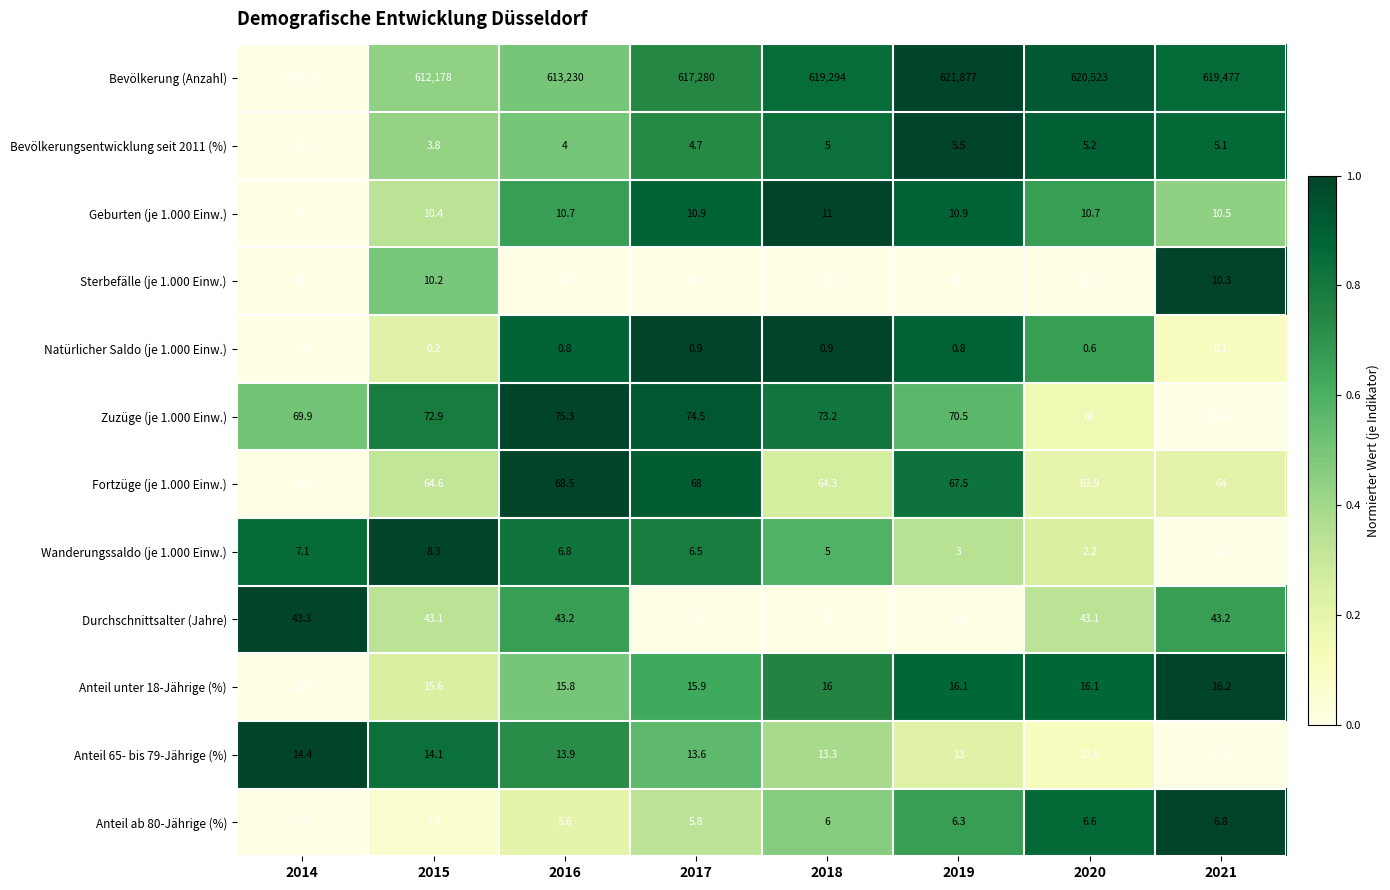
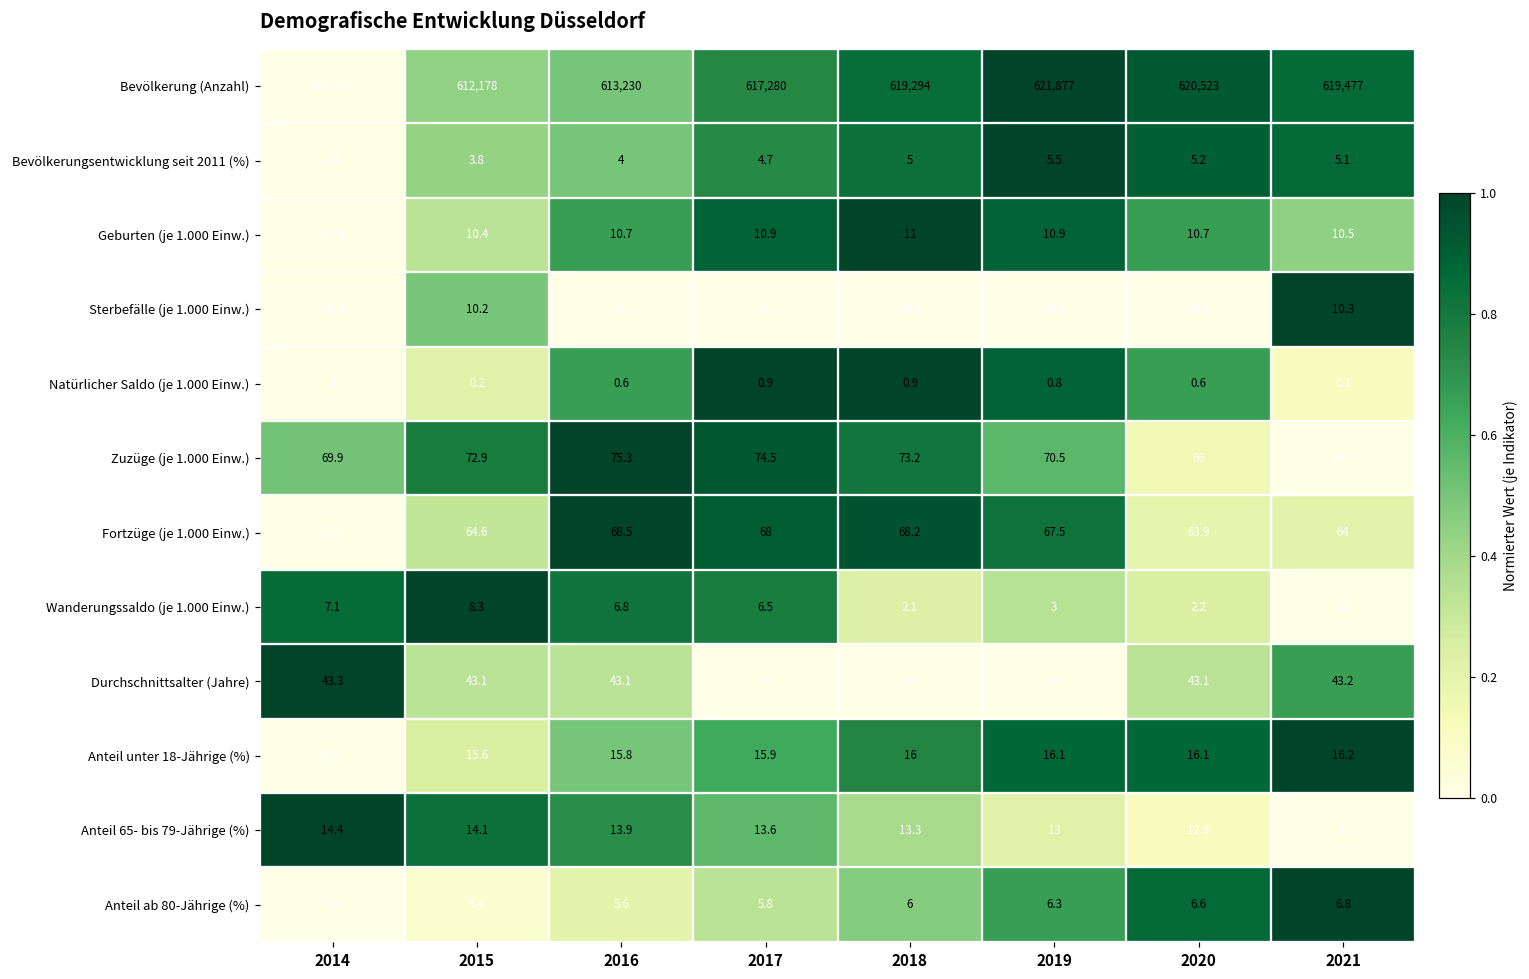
  {
    "Bevölkerung (Anzahl)": {
      "2015": "612,178",
      "2016": "613,230",
      "2017": "617,280",
      "2018": "619,294",
      "2019": "621,877",
      "2020": "620,523",
      "2021": "619,477"
    },
    "Bevölkerungsentwicklung seit 2011 (%)": {
      "2015": "3.8",
      "2016": "4",
      "2017": "4.7",
      "2018": "5",
      "2019": "5.5",
      "2020": "5.2",
      "2021": "5.1"
    },
    "Geburten (je 1.000 Einw.)": {
      "2015": "10.4",
      "2016": "10.7",
      "2017": "10.9",
      "2018": "11",
      "2019": "10.9",
      "2020": "10.7",
      "2021": "10.5"
    },
    "Sterbefälle (je 1.000 Einw.)": {
      "2015": "10.2",
      "2021": "10.3"
    },
    "Natürlicher Saldo (je 1.000 Einw.)": {
      "2015": "0.2",
-     "2016": "0.8",
+     "2016": "0.6",
      "2017": "0.9",
      "2018": "0.9",
      "2019": "0.8",
      "2020": "0.6",
      "2021": "0.1"
    },
    "Zuzüge (je 1.000 Einw.)": {
      "2014": "69.9",
      "2015": "72.9",
      "2016": "75.3",
      "2017": "74.5",
      "2018": "73.2",
      "2019": "70.5",
      "2020": "66"
    },
    "Fortzüge (je 1.000 Einw.)": {
      "2015": "64.6",
      "2016": "68.5",
      "2017": "68",
-     "2018": "64.3",
+     "2018": "68.2",
      "2019": "67.5",
      "2020": "63.9",
      "2021": "64"
    },
    "Wanderungssaldo (je 1.000 Einw.)": {
      "2014": "7.1",
      "2015": "8.3",
      "2016": "6.8",
      "2017": "6.5",
-     "2018": "5",
+     "2018": "2.1",
      "2019": "3",
      "2020": "2.2"
    },
    "Durchschnittsalter (Jahre)": {
      "2014": "43.3",
      "2015": "43.1",
-     "2016": "43.2",
+     "2016": "43.1",
      "2020": "43.1",
      "2021": "43.2"
    },
    "Anteil unter 18-Jährige (%)": {
      "2015": "15.6",
      "2016": "15.8",
      "2017": "15.9",
      "2018": "16",
      "2019": "16.1",
      "2020": "16.1",
      "2021": "16.2"
    },
    "Anteil 65- bis 79-Jährige (%)": {
      "2014": "14.4",
      "2015": "14.1",
      "2016": "13.9",
      "2017": "13.6",
      "2018": "13.3",
      "2019": "13",
      "2020": "12.8"
    },
    "Anteil ab 80-Jährige (%)": {
      "2015": "5.4",
      "2016": "5.6",
      "2017": "5.8",
      "2018": "6",
      "2019": "6.3",
      "2020": "6.6",
      "2021": "6.8"
    }
  }
